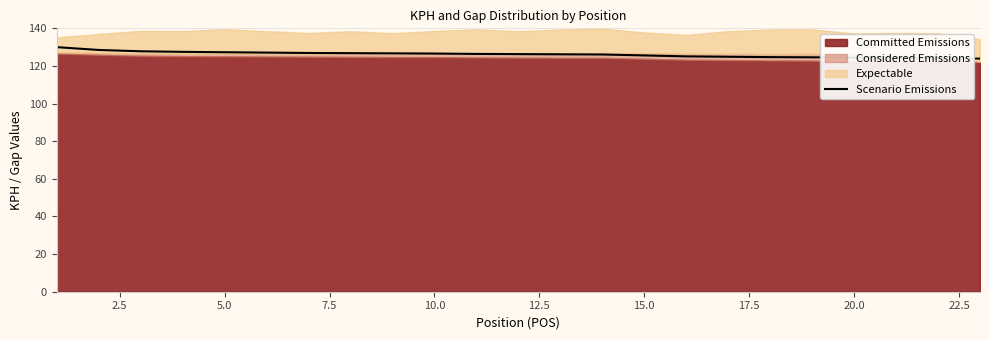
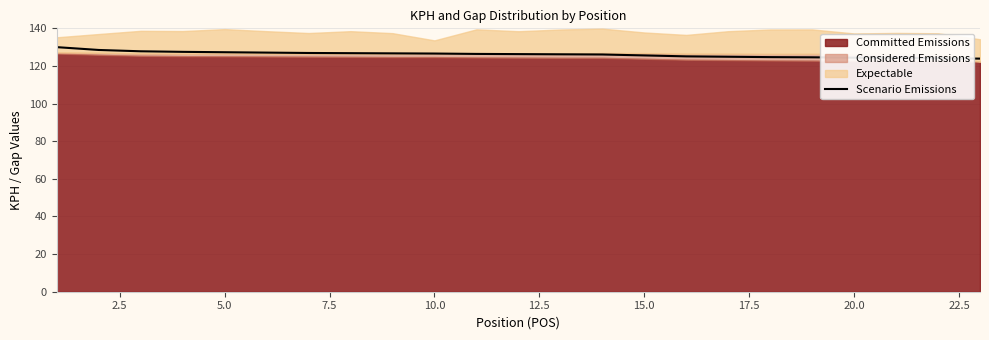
  {
    "Committed Emissions": {
      "5.0": 125,
      "10.0": 125,
      "15.0": 124
    },
    "Expectable": {
      "5.0": 13,
-     "10.0": 12,
+     "10.0": 7,
      "15.0": 11,
      "20.0": 11
    }
  }
